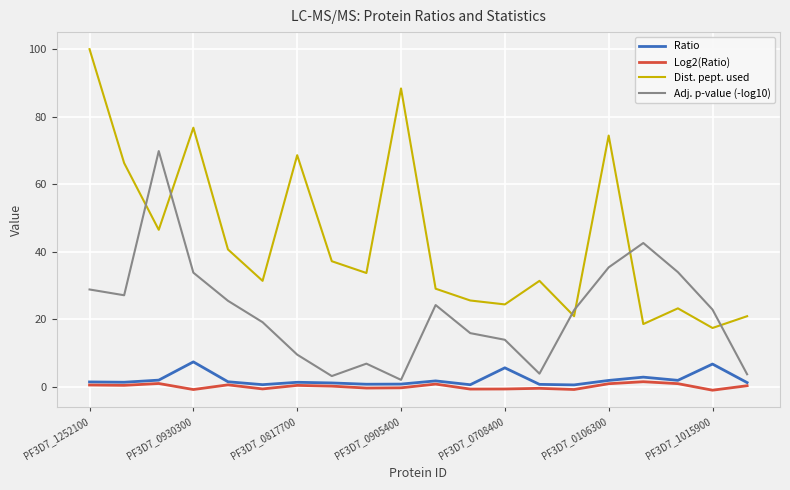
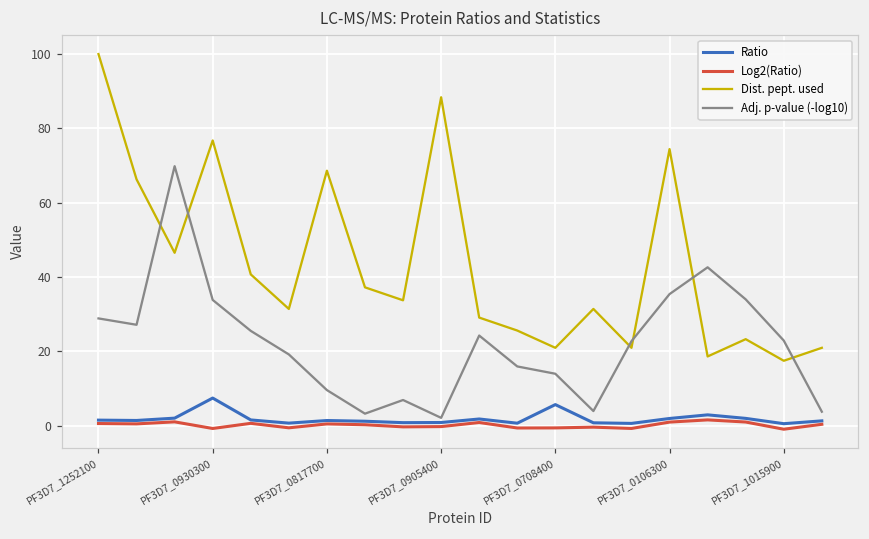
  {
    "Ratio": {
      "PF3D7_1252100": 1,
      "PF3D7_0930300": 7,
      "PF3D7_0817700": 1,
      "PF3D7_0905400": 1,
      "PF3D7_0708400": 6,
      "PF3D7_0106300": 2,
-     "PF3D7_1015900": 7
+     "PF3D7_1015900": 1
    },
    "Log2(Ratio)": {
      "PF3D7_1252100": 1,
      "PF3D7_0930300": -1,
      "PF3D7_0817700": 0,
      "PF3D7_0905400": 0,
      "PF3D7_0708400": -1,
      "PF3D7_0106300": 1,
      "PF3D7_1015900": -1
    },
    "Dist. pept. used": {
      "PF3D7_1252100": 100,
      "PF3D7_0930300": 77,
      "PF3D7_0817700": 69,
      "PF3D7_0905400": 88,
-     "PF3D7_0708400": 24,
+     "PF3D7_0708400": 21,
      "PF3D7_0106300": 74,
      "PF3D7_1015900": 17
    },
    "Adj. p-value (-log10)": {
      "PF3D7_1252100": 29,
      "PF3D7_0930300": 34,
      "PF3D7_0817700": 10,
      "PF3D7_0905400": 2,
      "PF3D7_0708400": 14,
      "PF3D7_0106300": 35,
      "PF3D7_1015900": 23
    }
  }
